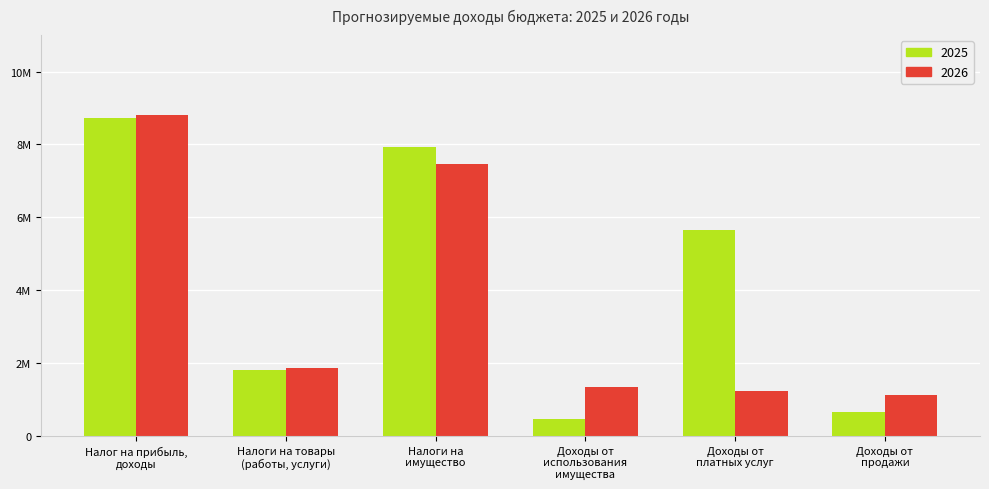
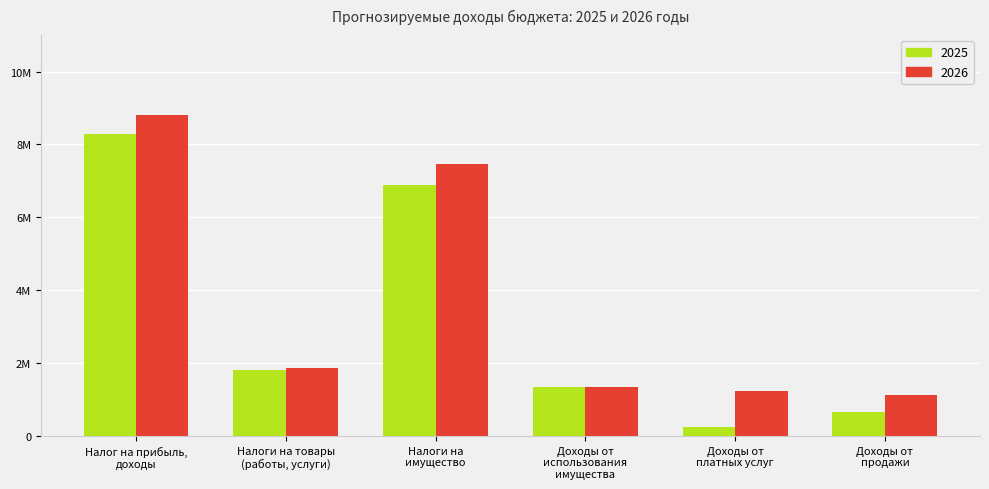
  {
    "2025": {
-     "Налог на прибыль, доходы": 8700000,
+     "Налог на прибыль, доходы": 8300000,
      "Налоги на товары (работы, услуги)": 1800000,
-     "Налоги на имущество": 7900000,
-     "Доходы от использования имущества": 500000,
-     "Доходы от платных услуг": 5700000,
+     "Налоги на имущество": 6900000,
+     "Доходы от использования имущества": 1300000,
+     "Доходы от платных услуг": 200000,
      "Доходы от продажи": 700000
    },
    "2026": {
      "Налог на прибыль, доходы": 8800000,
      "Налоги на товары (работы, услуги)": 1900000,
      "Налоги на имущество": 7500000,
      "Доходы от использования имущества": 1300000,
      "Доходы от платных услуг": 1200000,
      "Доходы от продажи": 1100000
    }
  }
